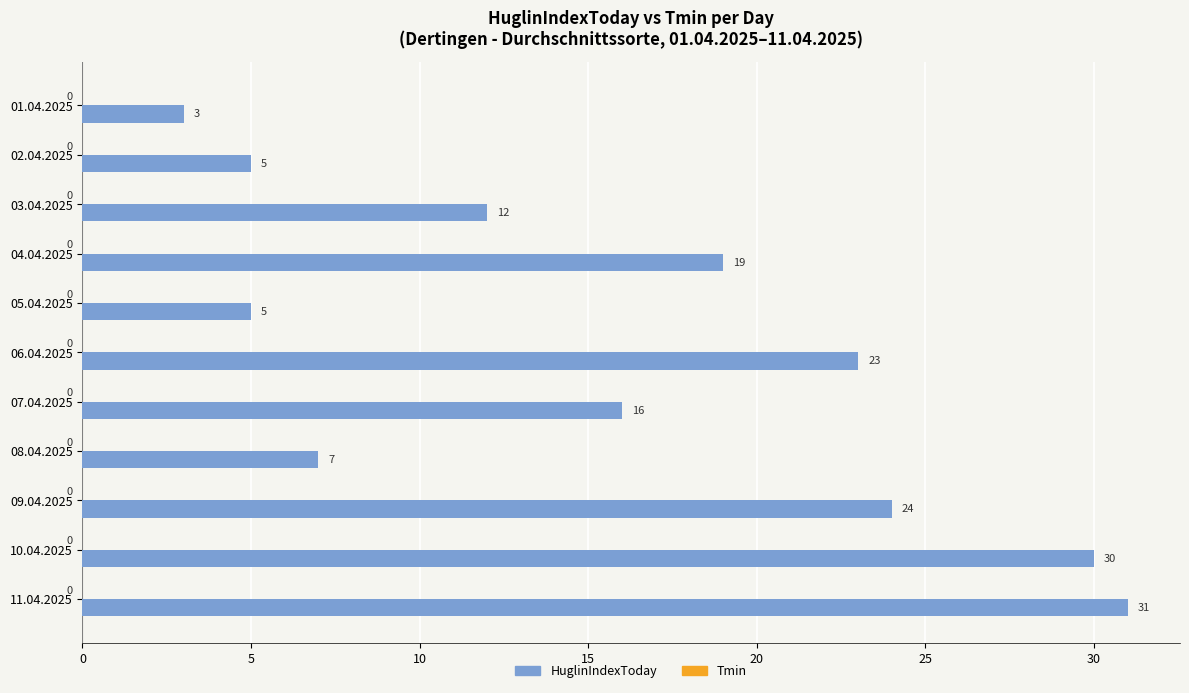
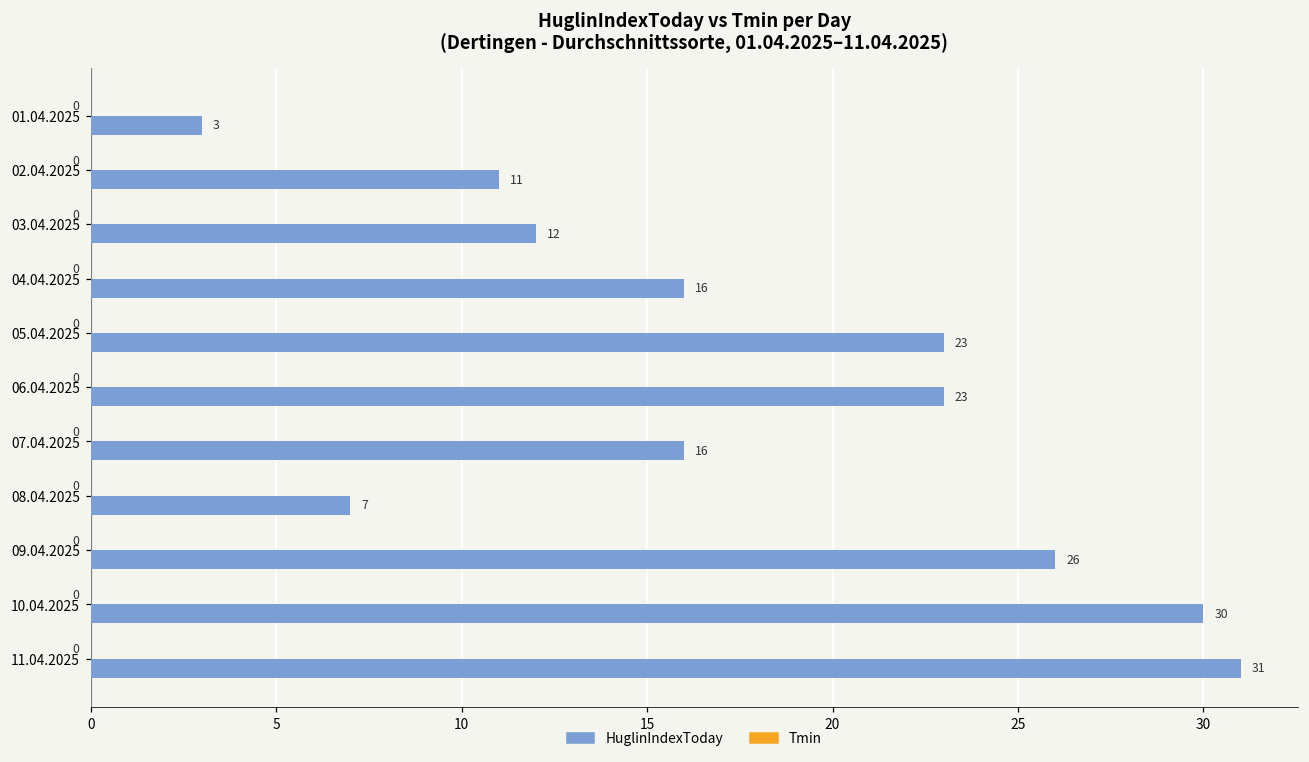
  {
    "HuglinIndexToday": {
      "01.04.2025": 3,
-     "02.04.2025": 5,
+     "02.04.2025": 11,
      "03.04.2025": 12,
-     "04.04.2025": 19,
-     "05.04.2025": 5,
+     "04.04.2025": 16,
+     "05.04.2025": 23,
      "06.04.2025": 23,
      "07.04.2025": 16,
      "08.04.2025": 7,
-     "09.04.2025": 24,
+     "09.04.2025": 26,
      "10.04.2025": 30,
      "11.04.2025": 31
    },
    "Tmin": {
      "01.04.2025": 0,
      "02.04.2025": 0,
      "03.04.2025": 0,
      "04.04.2025": 0,
      "05.04.2025": 0,
      "06.04.2025": 0,
      "07.04.2025": 0,
      "08.04.2025": 0,
      "09.04.2025": 0,
      "10.04.2025": 0,
      "11.04.2025": 0
    }
  }
